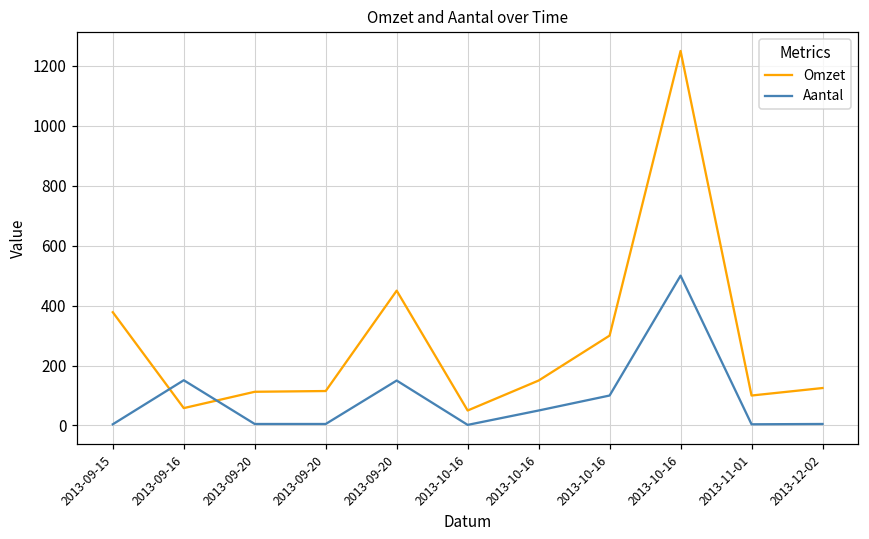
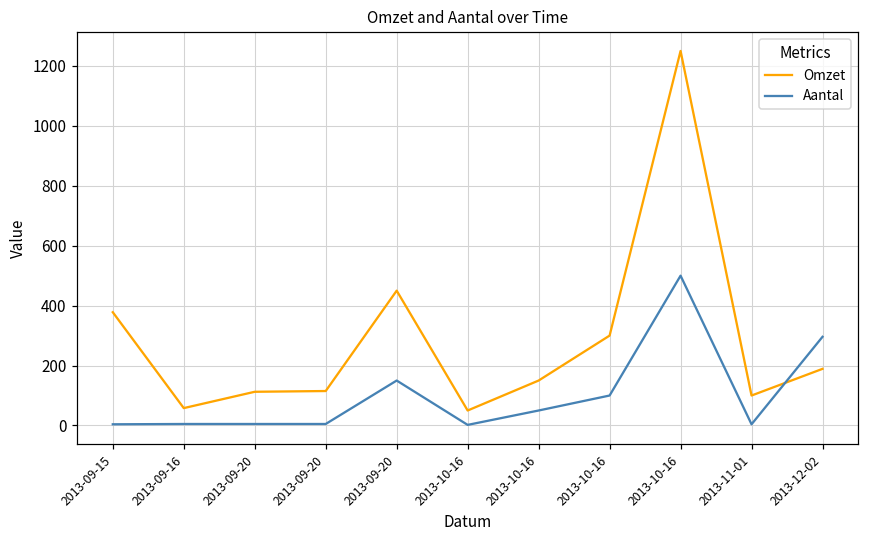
  {
    "Omzet": {
      "2013-09-15": 380,
      "2013-09-16": 60,
      "2013-11-01": 100,
-     "2013-12-02": 130
+     "2013-12-02": 190
    },
    "Aantal": {
      "2013-09-15": 0,
-     "2013-09-16": 150,
+     "2013-09-16": 10,
      "2013-11-01": 0,
-     "2013-12-02": 10
+     "2013-12-02": 300
    }
  }
